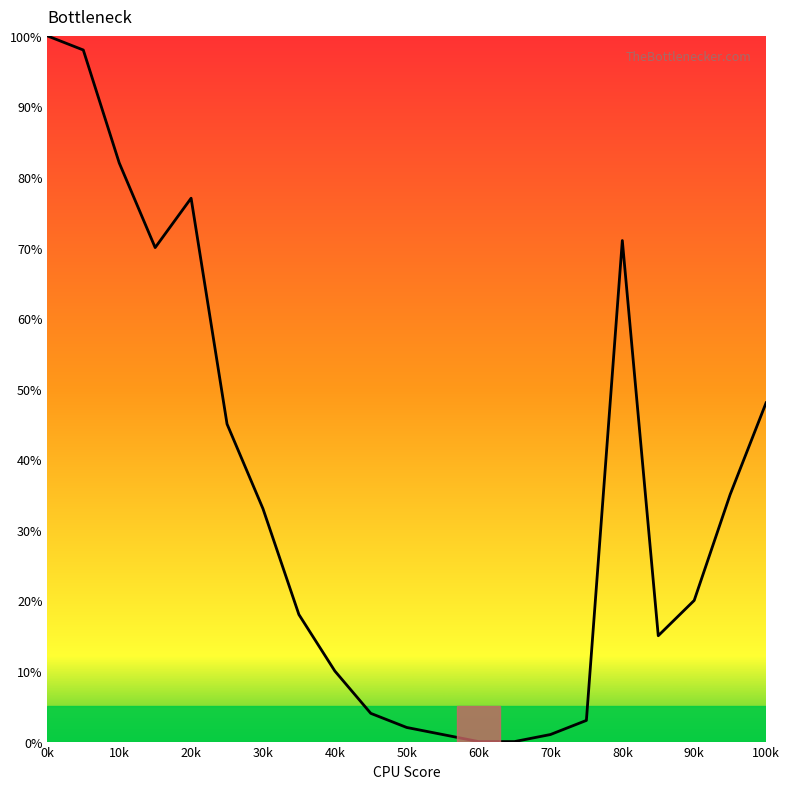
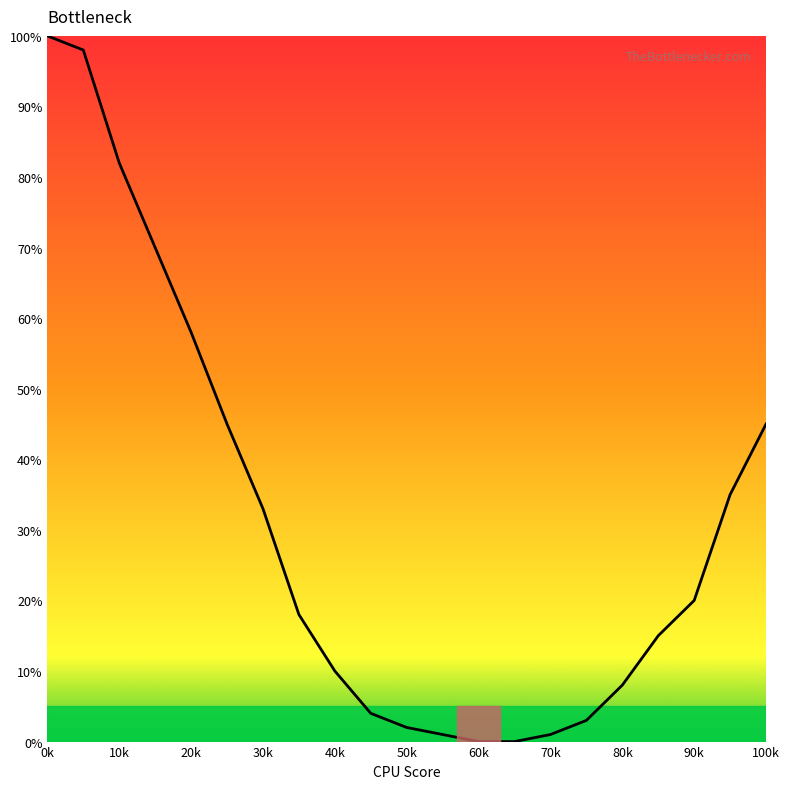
  {
    "0k": "100%",
    "10k": "82%",
-   "20k": "77%",
+   "20k": "58%",
    "30k": "33%",
    "40k": "10%",
-   "80k": "71%",
+   "80k": "8%",
    "90k": "20%",
-   "100k": "48%"
+   "100k": "45%"
  }
